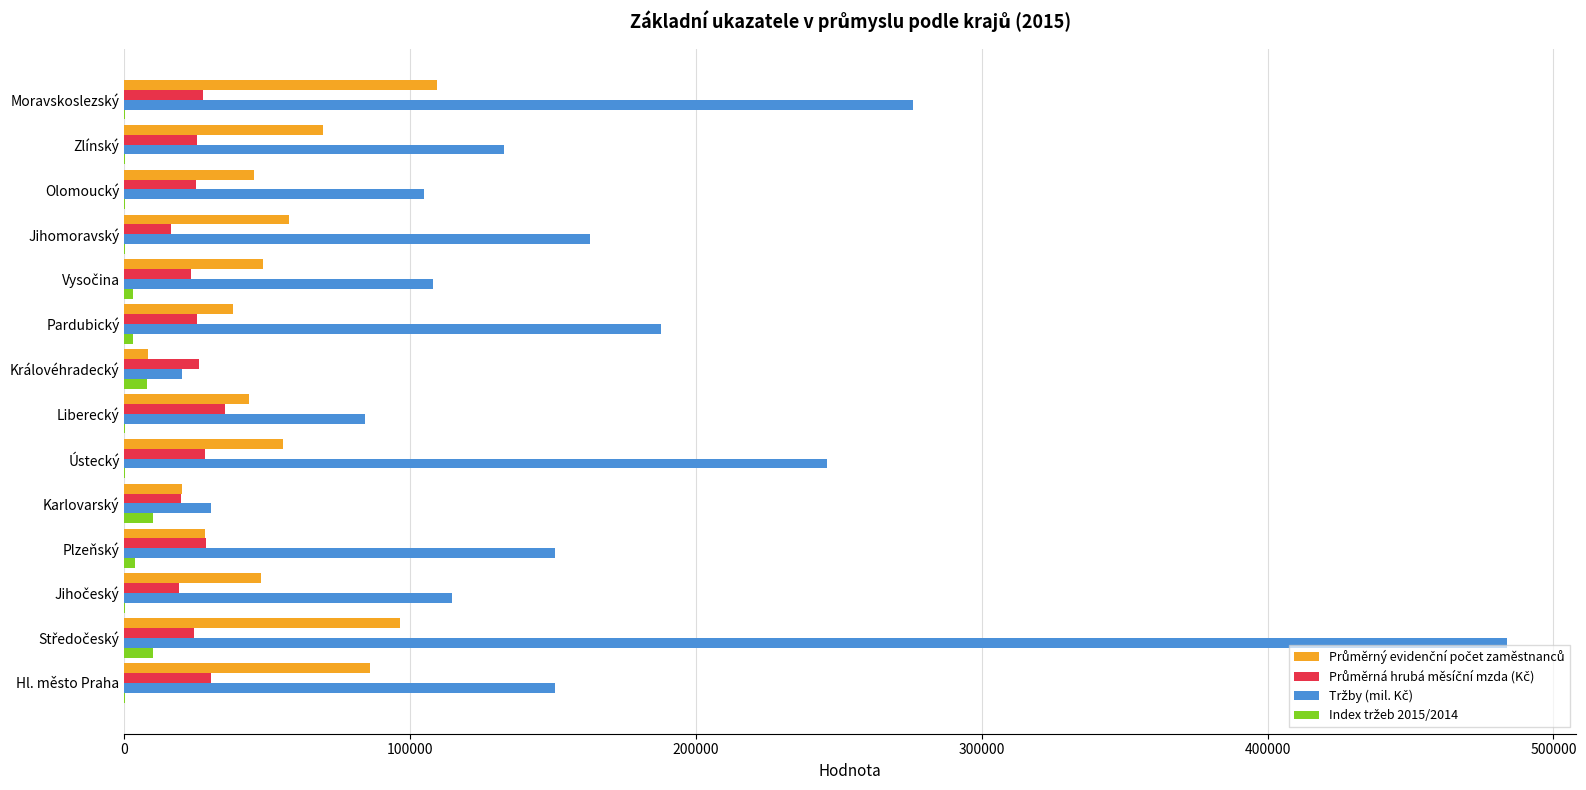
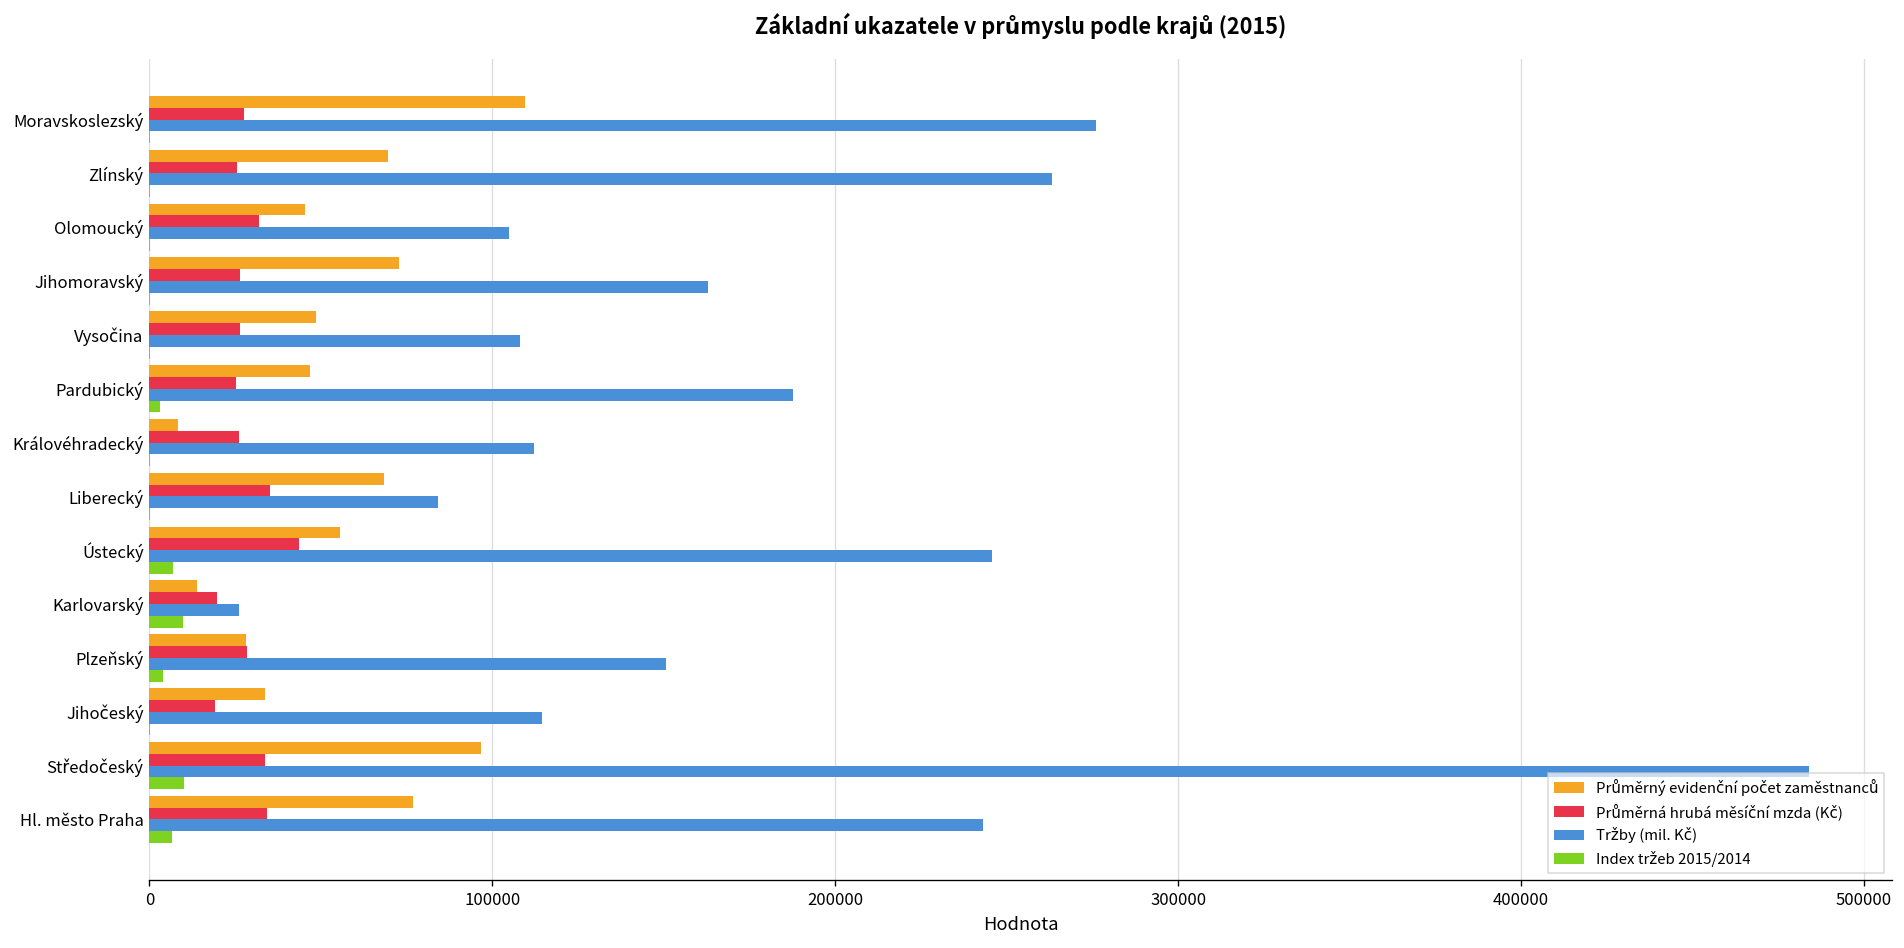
  {
    "Průměrný evidenční počet zaměstnanců": {
      "Moravskoslezský": 109000,
      "Zlínský": 70000,
      "Olomoucký": 45000,
-     "Jihomoravský": 58000,
+     "Jihomoravský": 73000,
      "Vysočina": 49000,
-     "Pardubický": 38000,
+     "Pardubický": 47000,
      "Královéhradecký": 8000,
-     "Liberecký": 43000,
+     "Liberecký": 68000,
      "Ústecký": 56000,
-     "Karlovarský": 20000,
+     "Karlovarský": 14000,
      "Plzeňský": 28000,
-     "Jihočeský": 48000,
+     "Jihočeský": 34000,
      "Středočeský": 97000,
-     "Hl. město Praha": 86000
+     "Hl. město Praha": 77000
    },
    "Průměrná hrubá měsíční mzda (Kč)": {
      "Moravskoslezský": 28000,
      "Zlínský": 25000,
-     "Olomoucký": 25000,
-     "Jihomoravský": 16000,
-     "Vysočina": 23000,
+     "Olomoucký": 32000,
+     "Jihomoravský": 26000,
+     "Vysočina": 26000,
      "Pardubický": 25000,
      "Královéhradecký": 26000,
      "Liberecký": 35000,
-     "Ústecký": 28000,
+     "Ústecký": 44000,
      "Karlovarský": 20000,
      "Plzeňský": 28000,
      "Jihočeský": 19000,
-     "Středočeský": 24000,
-     "Hl. město Praha": 30000
+     "Středočeský": 34000,
+     "Hl. město Praha": 34000
    },
    "Tržby (mil. Kč)": {
      "Moravskoslezský": 276000,
-     "Zlínský": 133000,
+     "Zlínský": 263000,
      "Olomoucký": 105000,
      "Jihomoravský": 163000,
      "Vysočina": 108000,
      "Pardubický": 188000,
-     "Královéhradecký": 20000,
+     "Královéhradecký": 112000,
      "Liberecký": 84000,
      "Ústecký": 246000,
-     "Karlovarský": 30000,
+     "Karlovarský": 26000,
      "Plzeňský": 151000,
      "Jihočeský": 115000,
      "Středočeský": 484000,
-     "Hl. město Praha": 151000
+     "Hl. město Praha": 243000
    },
    "Index tržeb 2015/2014": {
-     "Vysočina": 3000,
+     "Vysočina": 0,
      "Pardubický": 3000,
-     "Královéhradecký": 8000,
-     "Ústecký": 0,
+     "Královéhradecký": 0,
+     "Ústecký": 7000,
      "Karlovarský": 10000,
      "Plzeňský": 4000,
      "Středočeský": 10000,
-     "Hl. město Praha": 0
+     "Hl. město Praha": 7000
    }
  }
